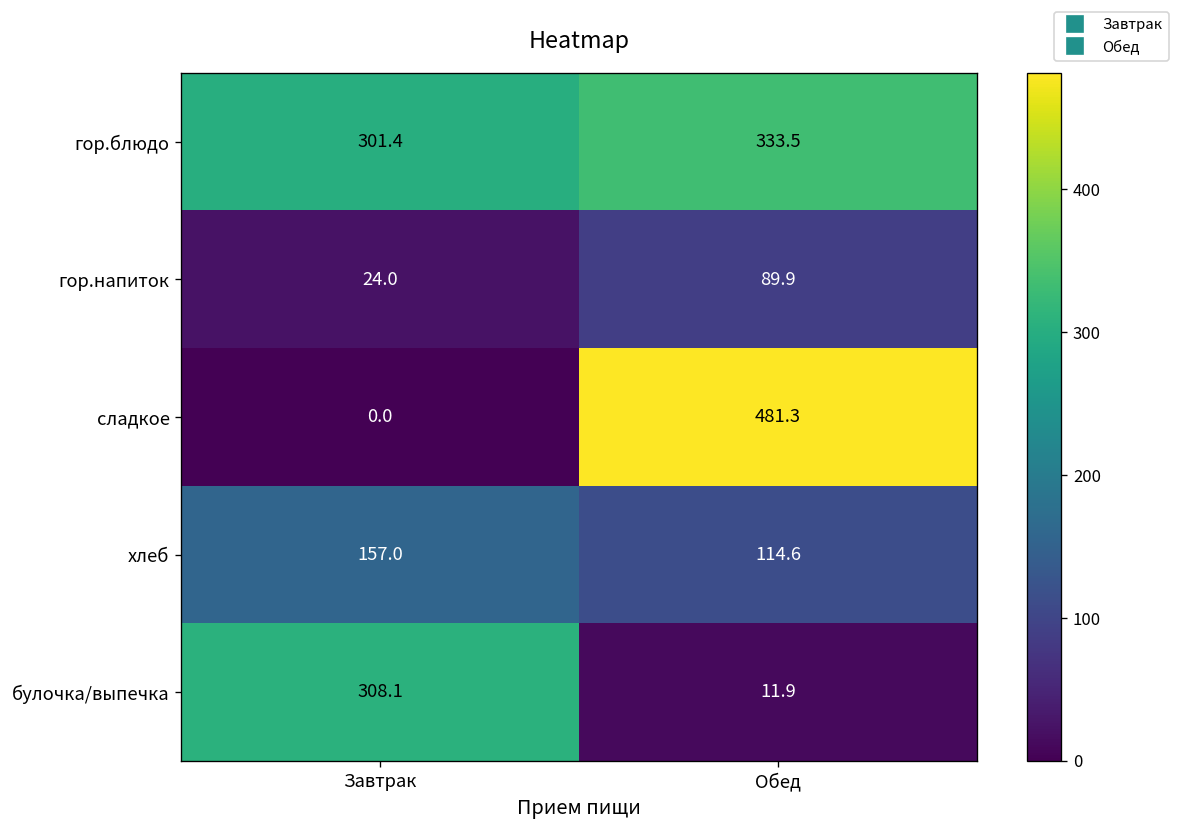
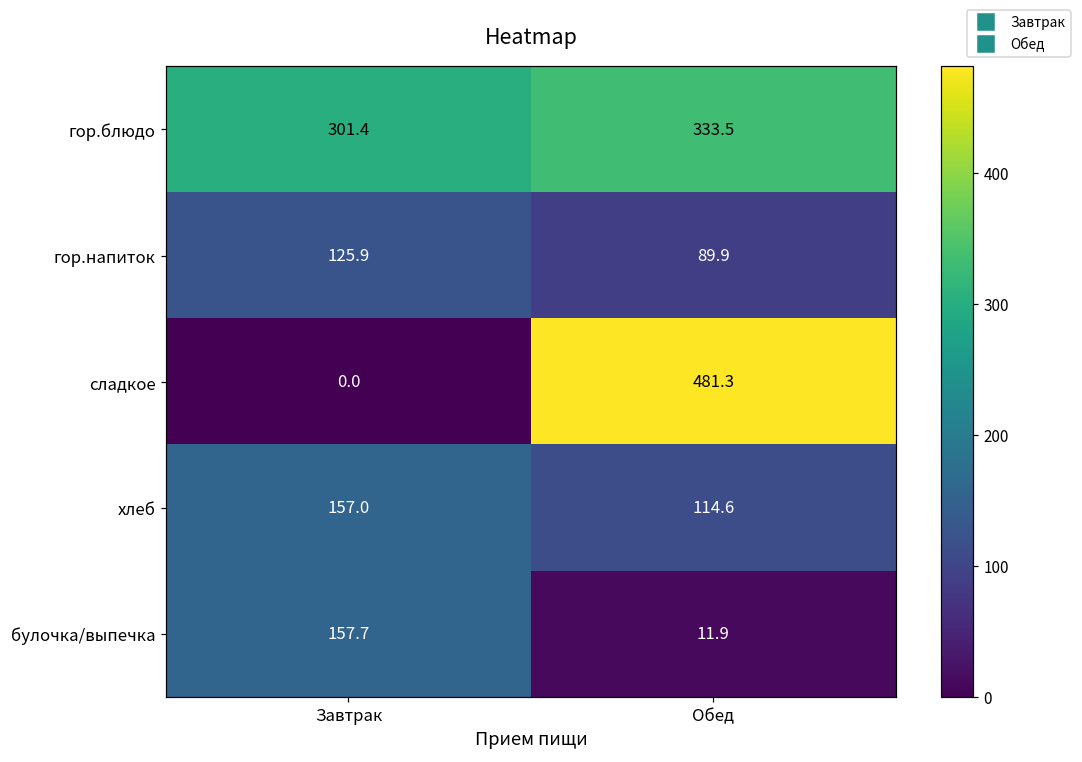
  {
    "гор.блюдо": {
      "Завтрак": 301.4,
      "Обед": 333.5
    },
    "гор.напиток": {
-     "Завтрак": 24.0,
+     "Завтрак": 125.9,
      "Обед": 89.9
    },
    "сладкое": {
      "Завтрак": 0.0,
      "Обед": 481.3
    },
    "хлеб": {
      "Завтрак": 157.0,
      "Обед": 114.6
    },
    "булочка/выпечка": {
-     "Завтрак": 308.1,
+     "Завтрак": 157.7,
      "Обед": 11.9
    }
  }
